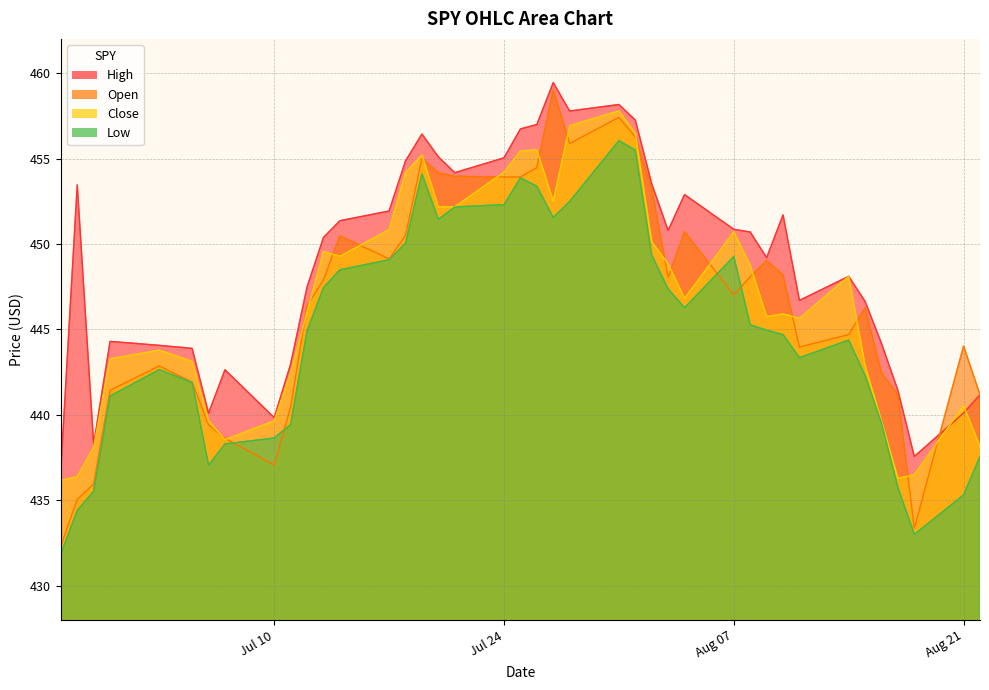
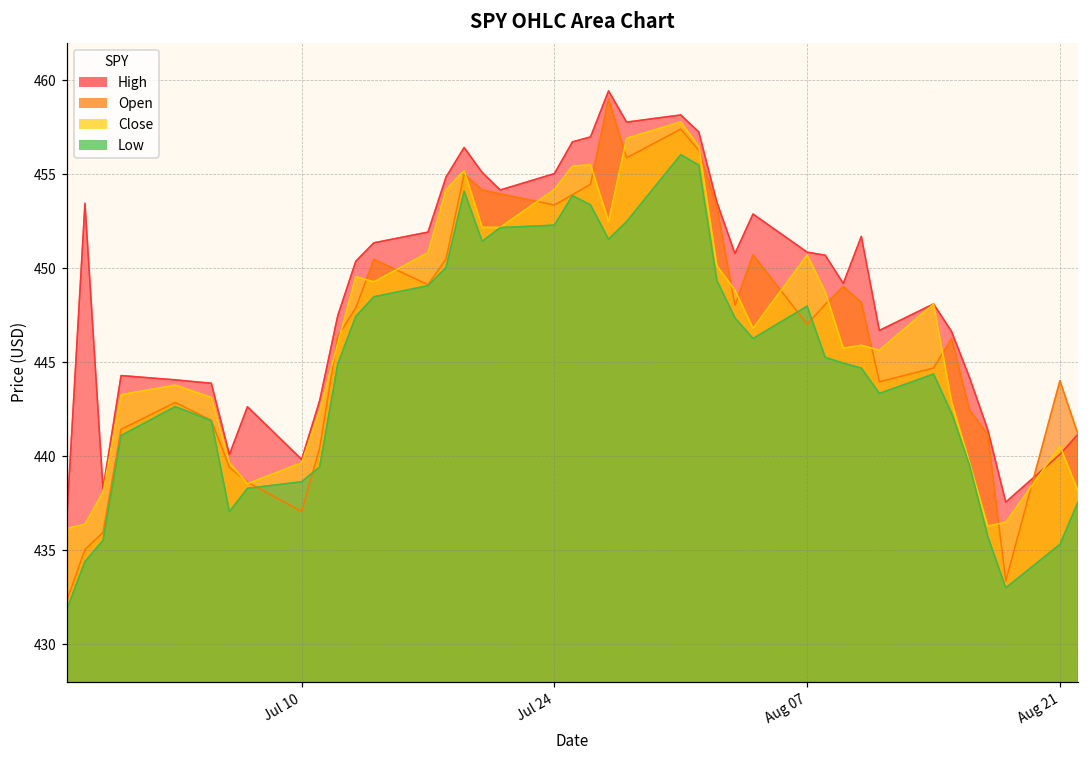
  {
    "High": {
      "Jul 10": 439.8,
      "Jul 24": 455.0,
      "Aug 07": 450.9,
      "Aug 21": 440.1
    },
    "Open": {
      "Jul 10": 437.1,
-     "Jul 24": 453.9,
+     "Jul 24": 453.4,
      "Aug 07": 447.0,
      "Aug 21": 444.0
    },
    "Close": {
      "Jul 10": 439.7,
      "Jul 24": 454.2,
      "Aug 07": 450.7,
      "Aug 21": 440.6
    },
    "Low": {
      "Jul 10": 438.7,
      "Jul 24": 452.3,
-     "Aug 07": 449.3,
+     "Aug 07": 448.0,
      "Aug 21": 435.3
    }
  }
